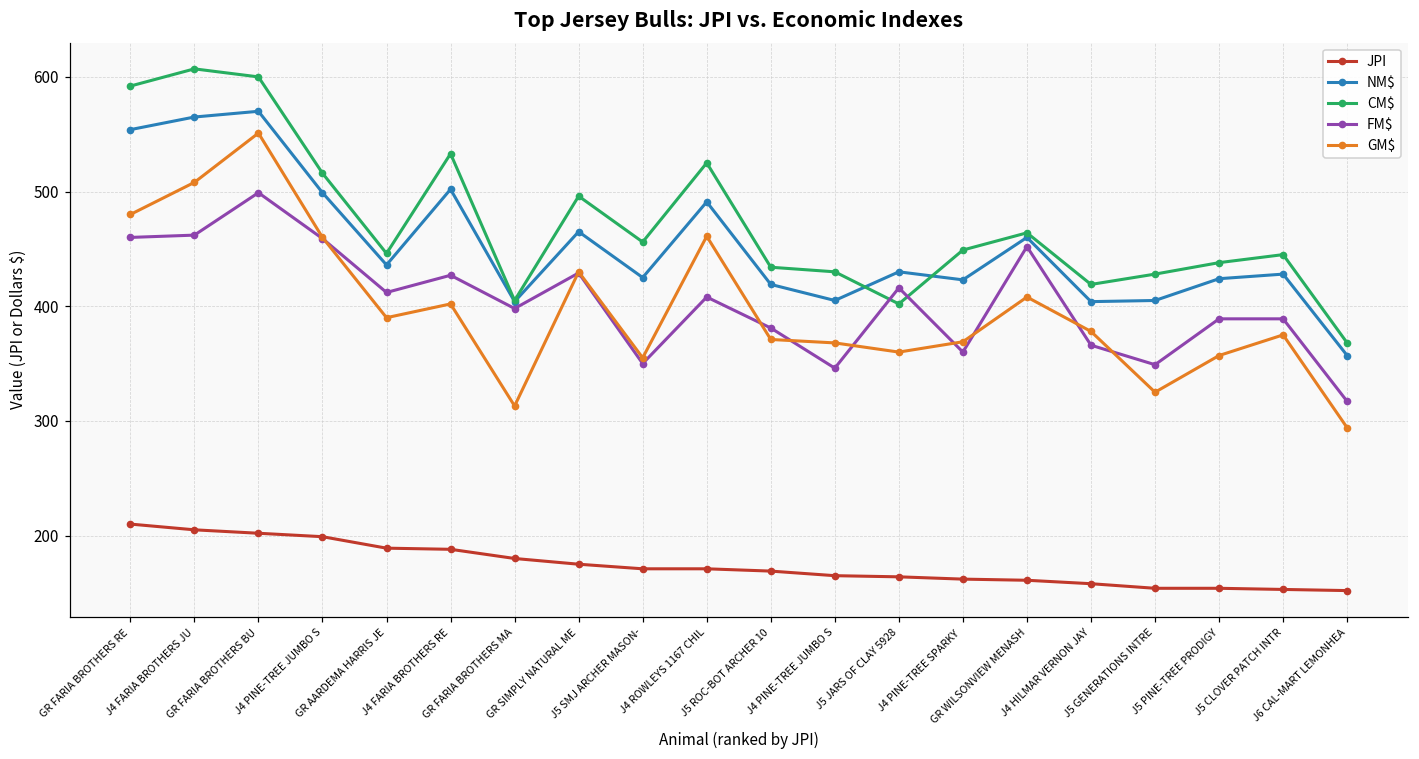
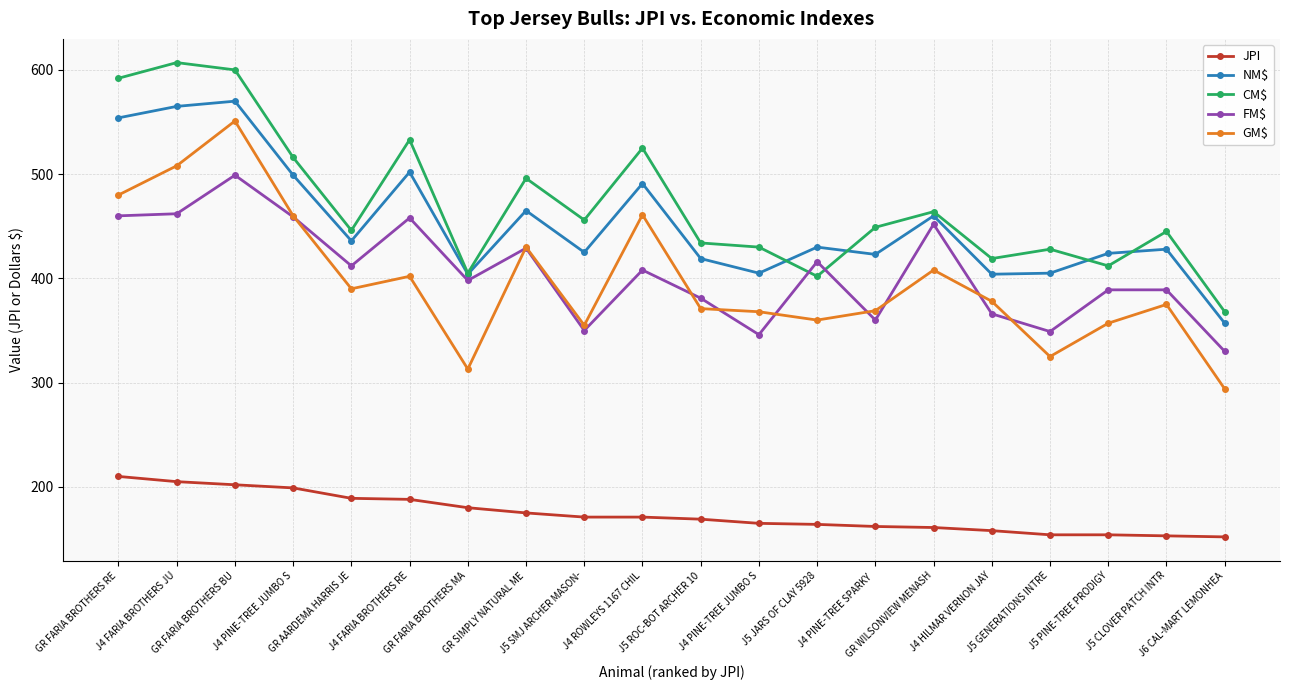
  {
    "JPI": {
      "GR FARIA BROTHERS RE": 210,
      "J4 FARIA BROTHERS JU": 205,
      "GR FARIA BROTHERS BU": 202,
      "GR AARDEMA HARRIS JE": 189,
      "J4 FARIA BROTHERS RE": 188,
      "GR FARIA BROTHERS MA": 180,
      "GR SIMPLY NATURAL ME": 175,
      "J5 SMJ ARCHER MASON-": 171,
      "J4 ROWLEYS 1167 CHIL": 171,
      "J5 ROC-BOT ARCHER 10": 169,
      "J5 JARS OF CLAY 5928": 164,
      "J4 PINE-TREE SPARKY": 162,
      "GR WILSONVIEW MENASH": 161,
      "J4 HILMAR VERNON JAY": 158,
      "J5 GENERATIONS INTRE": 154,
      "J5 PINE-TREE PRODIGY": 154,
      "J5 CLOVER PATCH INTR": 153,
      "J6 CAL-MART LEMONHEA": 152
    },
    "NM$": {
      "GR FARIA BROTHERS RE": 554,
      "J4 FARIA BROTHERS JU": 565,
      "GR FARIA BROTHERS BU": 570,
      "GR AARDEMA HARRIS JE": 436,
      "J4 FARIA BROTHERS RE": 502,
      "GR SIMPLY NATURAL ME": 465,
      "J5 SMJ ARCHER MASON-": 425,
      "J4 ROWLEYS 1167 CHIL": 491,
      "J5 ROC-BOT ARCHER 10": 419,
      "J5 JARS OF CLAY 5928": 430,
      "J4 PINE-TREE SPARKY": 423,
      "GR WILSONVIEW MENASH": 460,
      "J4 HILMAR VERNON JAY": 404,
      "J5 GENERATIONS INTRE": 405,
      "J5 PINE-TREE PRODIGY": 424,
      "J5 CLOVER PATCH INTR": 428,
      "J6 CAL-MART LEMONHEA": 357
    },
    "CM$": {
      "GR FARIA BROTHERS RE": 592,
      "J4 FARIA BROTHERS JU": 607,
      "GR FARIA BROTHERS BU": 600,
      "GR AARDEMA HARRIS JE": 446,
      "J4 FARIA BROTHERS RE": 533,
      "GR SIMPLY NATURAL ME": 496,
      "J5 SMJ ARCHER MASON-": 456,
      "J4 ROWLEYS 1167 CHIL": 525,
      "J5 ROC-BOT ARCHER 10": 434,
      "J5 JARS OF CLAY 5928": 402,
      "J4 PINE-TREE SPARKY": 449,
      "GR WILSONVIEW MENASH": 464,
      "J4 HILMAR VERNON JAY": 419,
      "J5 GENERATIONS INTRE": 428,
-     "J5 PINE-TREE PRODIGY": 438,
+     "J5 PINE-TREE PRODIGY": 412,
      "J5 CLOVER PATCH INTR": 445,
      "J6 CAL-MART LEMONHEA": 368
    },
    "FM$": {
      "GR FARIA BROTHERS RE": 460,
      "J4 FARIA BROTHERS JU": 462,
      "GR FARIA BROTHERS BU": 499,
      "GR AARDEMA HARRIS JE": 412,
-     "J4 FARIA BROTHERS RE": 427,
+     "J4 FARIA BROTHERS RE": 458,
      "GR FARIA BROTHERS MA": 398,
      "J5 SMJ ARCHER MASON-": 350,
      "J4 ROWLEYS 1167 CHIL": 408,
      "J5 ROC-BOT ARCHER 10": 381,
      "J5 JARS OF CLAY 5928": 416,
      "J4 PINE-TREE SPARKY": 360,
      "GR WILSONVIEW MENASH": 452,
      "J4 HILMAR VERNON JAY": 366,
      "J5 GENERATIONS INTRE": 349,
      "J5 PINE-TREE PRODIGY": 389,
      "J5 CLOVER PATCH INTR": 389,
-     "J6 CAL-MART LEMONHEA": 317
+     "J6 CAL-MART LEMONHEA": 330
    },
    "GM$": {
      "GR FARIA BROTHERS RE": 480,
      "J4 FARIA BROTHERS JU": 508,
      "GR FARIA BROTHERS BU": 551,
      "GR AARDEMA HARRIS JE": 390,
      "J4 FARIA BROTHERS RE": 402,
      "GR FARIA BROTHERS MA": 313,
      "J5 SMJ ARCHER MASON-": 355,
      "J4 ROWLEYS 1167 CHIL": 461,
      "J5 ROC-BOT ARCHER 10": 371,
      "J5 JARS OF CLAY 5928": 360,
      "J4 PINE-TREE SPARKY": 369,
      "GR WILSONVIEW MENASH": 408,
      "J4 HILMAR VERNON JAY": 378,
      "J5 GENERATIONS INTRE": 325,
      "J5 PINE-TREE PRODIGY": 357,
      "J5 CLOVER PATCH INTR": 375,
      "J6 CAL-MART LEMONHEA": 294
    }
  }
